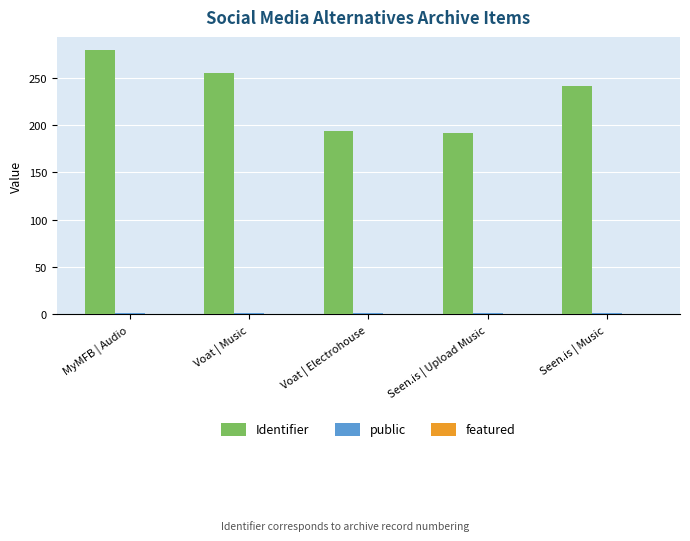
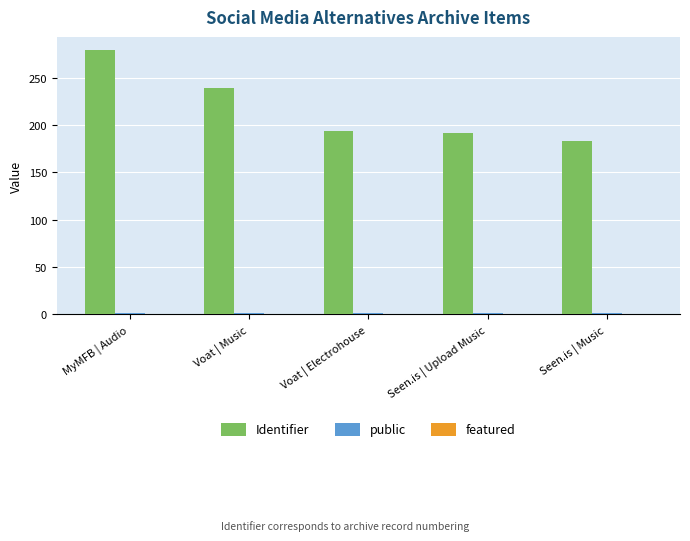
  {
    "Identifier": {
      "MyMFB | Audio": 280,
-     "Voat | Music": 250,
+     "Voat | Music": 240,
      "Voat | Electrohouse": 190,
      "Seen.is | Upload Music": 190,
-     "Seen.is | Music": 240
+     "Seen.is | Music": 180
    },
    "featured": {
      "MyMFB | Audio": 0,
      "Voat | Music": 0,
      "Voat | Electrohouse": 0,
      "Seen.is | Upload Music": 0,
      "Seen.is | Music": 0
    }
  }
